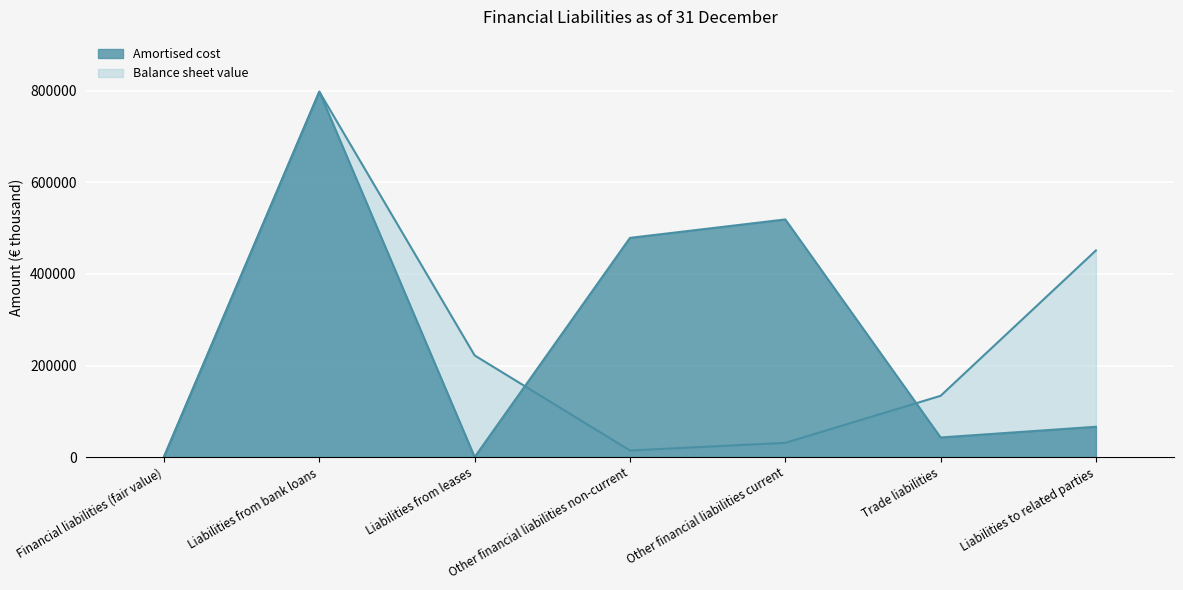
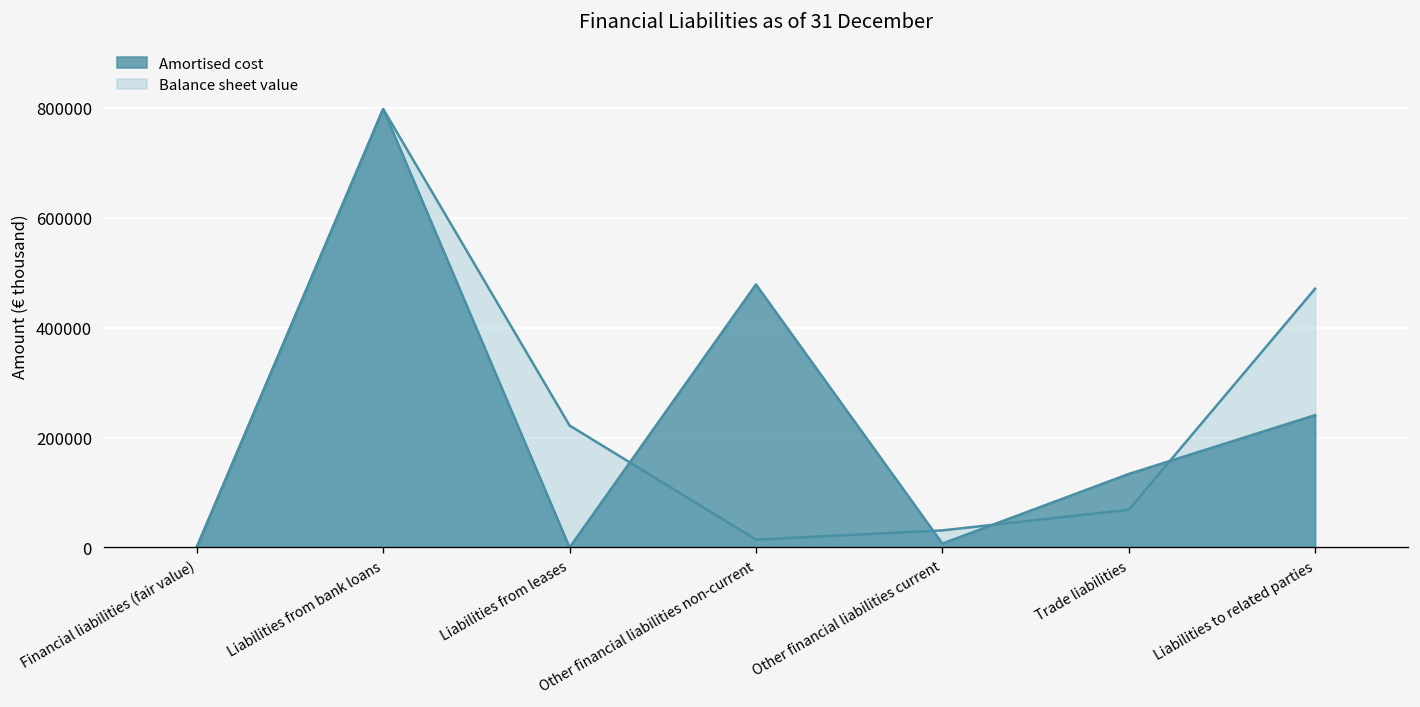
  {
    "Balance sheet value": {
      "Liabilities from leases": 220000,
      "Other financial liabilities non-current": 10000,
      "Other financial liabilities current": 30000,
-     "Trade liabilities": 130000,
-     "Liabilities to related parties": 450000
+     "Trade liabilities": 70000,
+     "Liabilities to related parties": 470000
    },
    "Amortised cost": {
      "Liabilities from leases": 0,
      "Other financial liabilities non-current": 480000,
-     "Other financial liabilities current": 520000,
-     "Trade liabilities": 40000,
-     "Liabilities to related parties": 70000
+     "Other financial liabilities current": 10000,
+     "Trade liabilities": 130000,
+     "Liabilities to related parties": 240000
    }
  }
